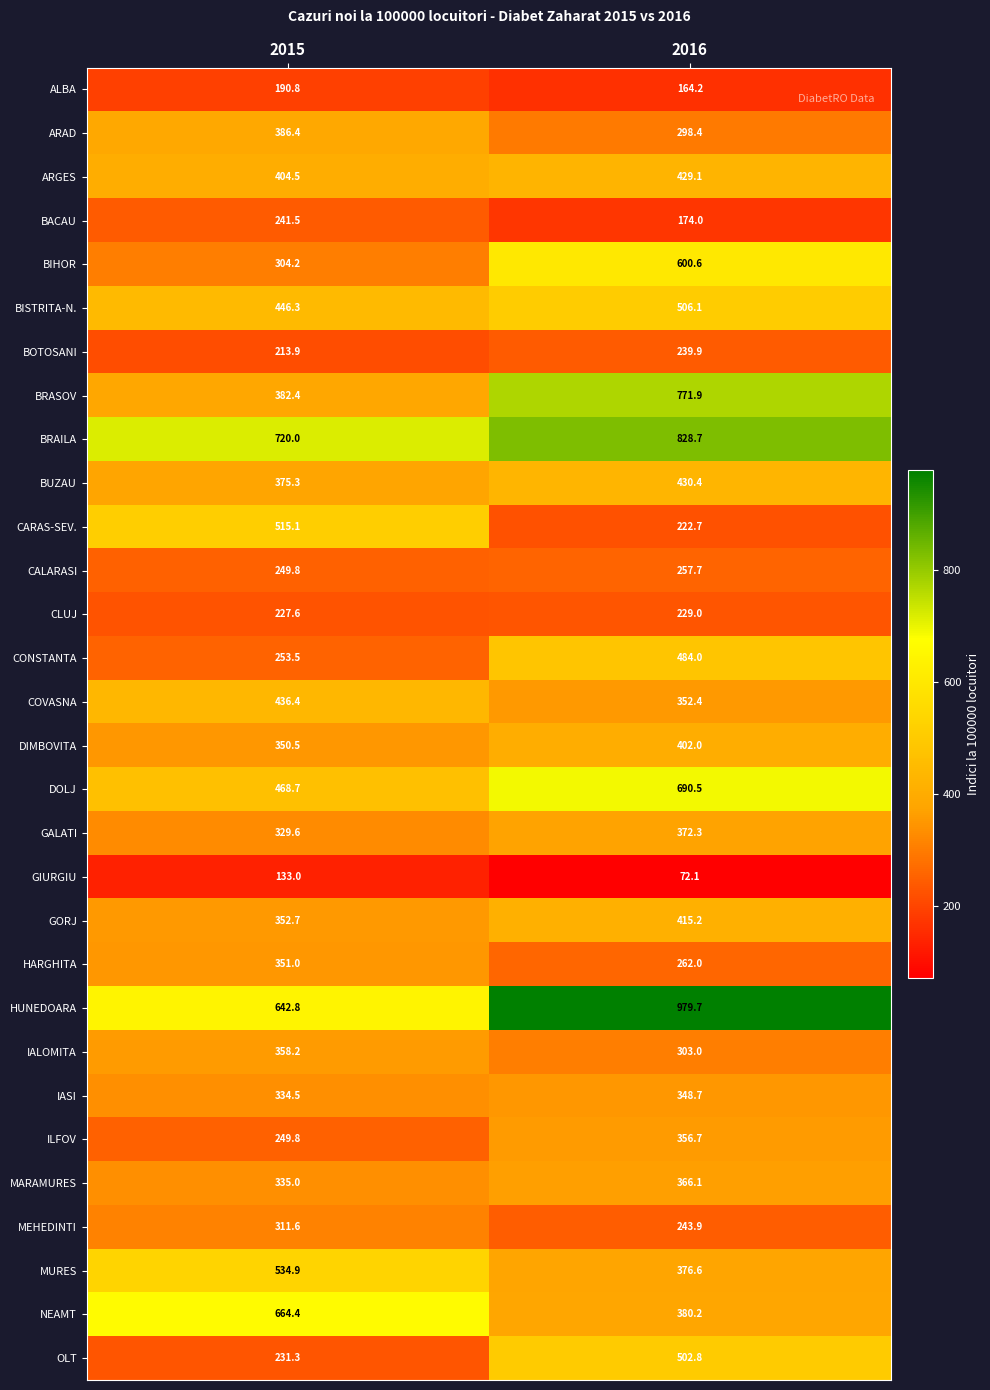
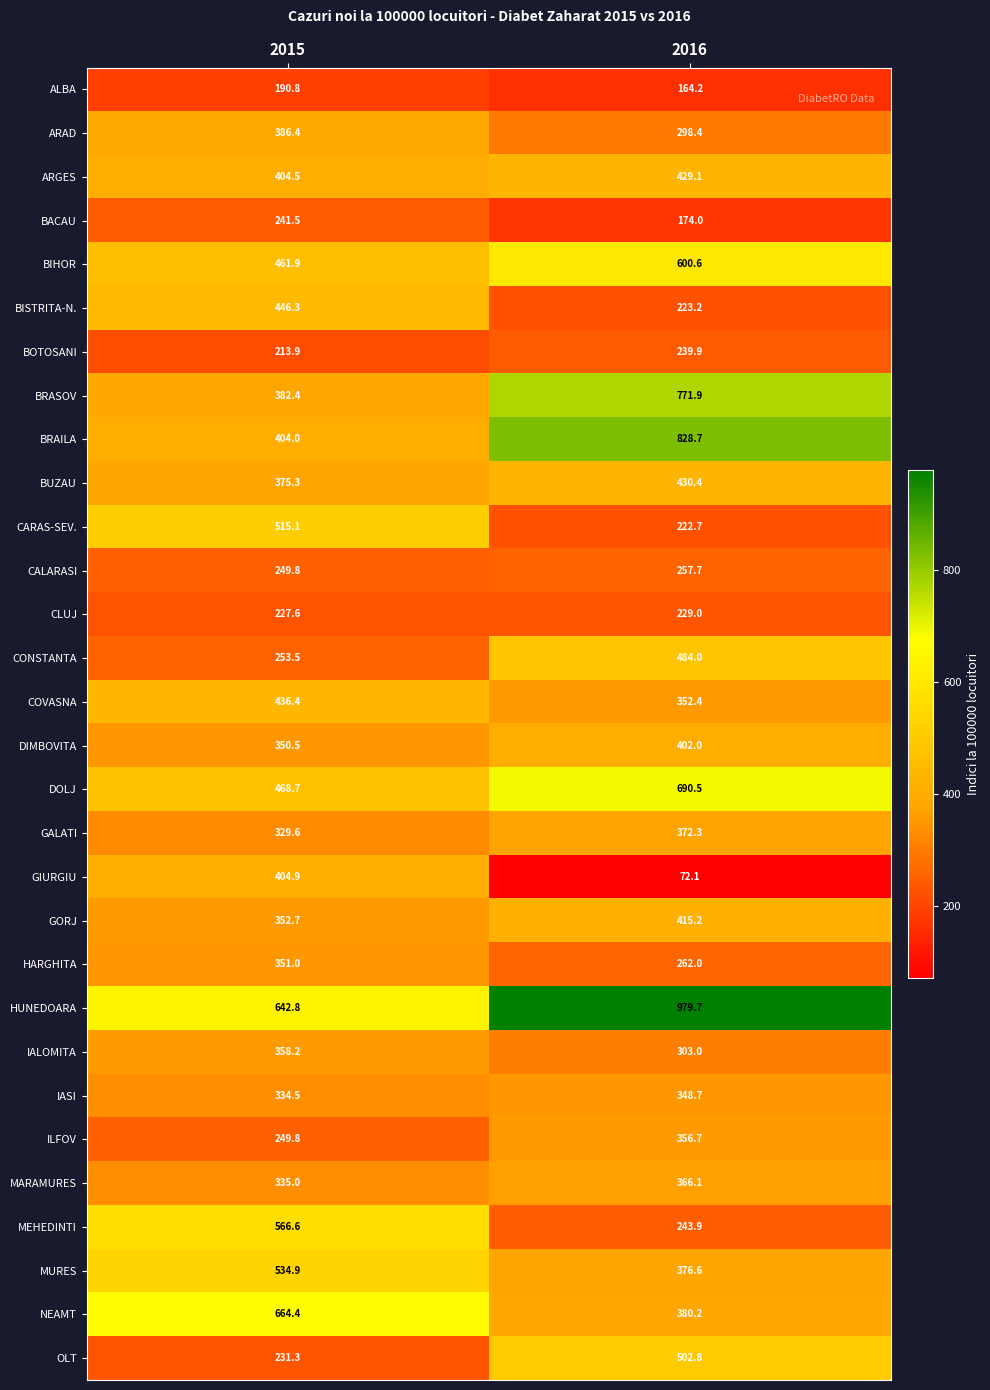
  {
    "ALBA": {
      "2015": 190.8
    },
    "ARAD": {
      "2015": 386.4,
      "2016": 298.4
    },
    "ARGES": {
      "2015": 404.5,
      "2016": 429.1
    },
    "BACAU": {
      "2015": 241.5,
      "2016": 174.0
    },
    "BIHOR": {
-     "2015": 304.2,
+     "2015": 461.9,
      "2016": 600.6
    },
    "BISTRITA-N.": {
      "2015": 446.3,
-     "2016": 506.1
+     "2016": 223.2
    },
    "BOTOSANI": {
      "2015": 213.9,
      "2016": 239.9
    },
    "BRASOV": {
      "2015": 382.4,
      "2016": 771.9
    },
    "BRAILA": {
-     "2015": 720.0,
+     "2015": 404.0,
      "2016": 828.7
    },
    "BUZAU": {
      "2015": 375.3,
      "2016": 430.4
    },
    "CARAS-SEV.": {
      "2015": 515.1,
      "2016": 222.7
    },
    "CALARASI": {
      "2015": 249.8,
      "2016": 257.7
    },
    "CLUJ": {
      "2015": 227.6,
      "2016": 229.0
    },
    "CONSTANTA": {
      "2015": 253.5,
      "2016": 484.0
    },
    "COVASNA": {
      "2015": 436.4,
      "2016": 352.4
    },
    "DIMBOVITA": {
      "2015": 350.5,
      "2016": 402.0
    },
    "DOLJ": {
      "2015": 468.7,
      "2016": 690.5
    },
    "GALATI": {
      "2015": 329.6,
      "2016": 372.3
    },
    "GIURGIU": {
-     "2015": 133.0,
+     "2015": 404.9,
      "2016": 72.1
    },
    "GORJ": {
      "2015": 352.7,
      "2016": 415.2
    },
    "HARGHITA": {
      "2015": 351.0,
      "2016": 262.0
    },
    "HUNEDOARA": {
      "2015": 642.8,
      "2016": 979.7
    },
    "IALOMITA": {
      "2015": 358.2,
      "2016": 303.0
    },
    "IASI": {
      "2015": 334.5,
      "2016": 348.7
    },
    "ILFOV": {
      "2015": 249.8,
      "2016": 356.7
    },
    "MARAMURES": {
      "2015": 335.0,
      "2016": 366.1
    },
    "MEHEDINTI": {
-     "2015": 311.6,
+     "2015": 566.6,
      "2016": 243.9
    },
    "MURES": {
      "2015": 534.9,
      "2016": 376.6
    },
    "NEAMT": {
      "2015": 664.4,
      "2016": 380.2
    },
    "OLT": {
      "2015": 231.3,
      "2016": 502.8
    }
  }
